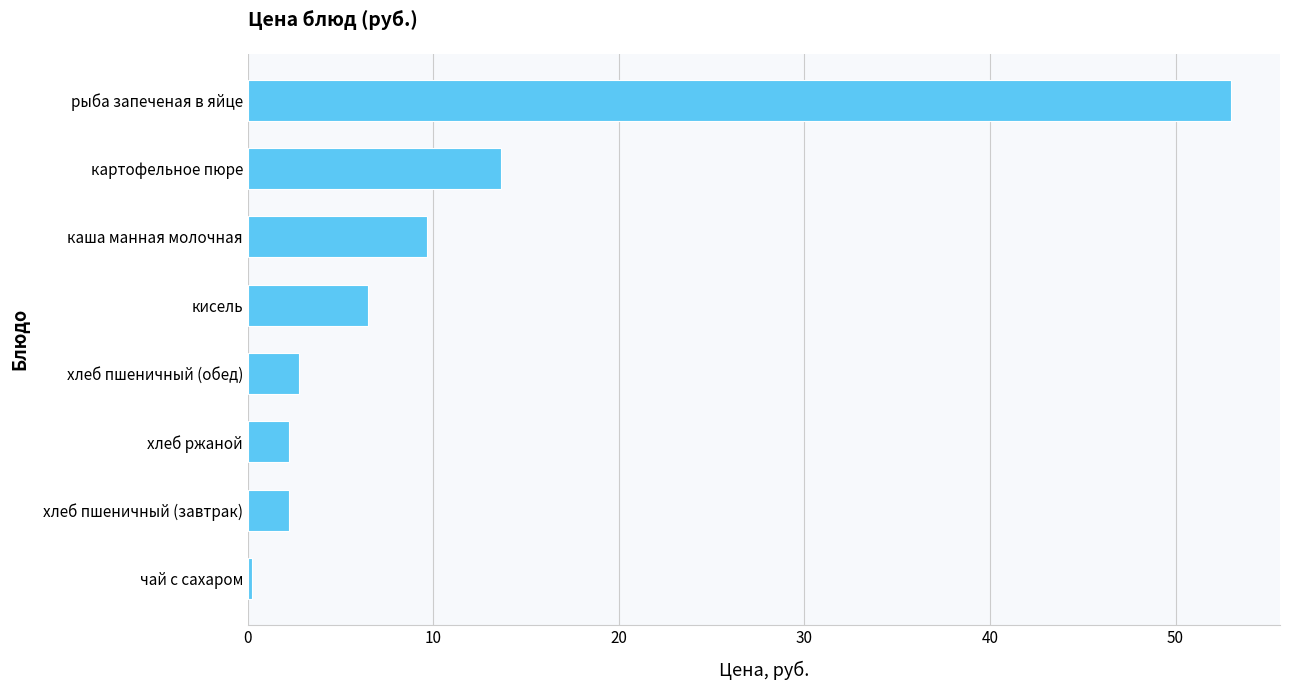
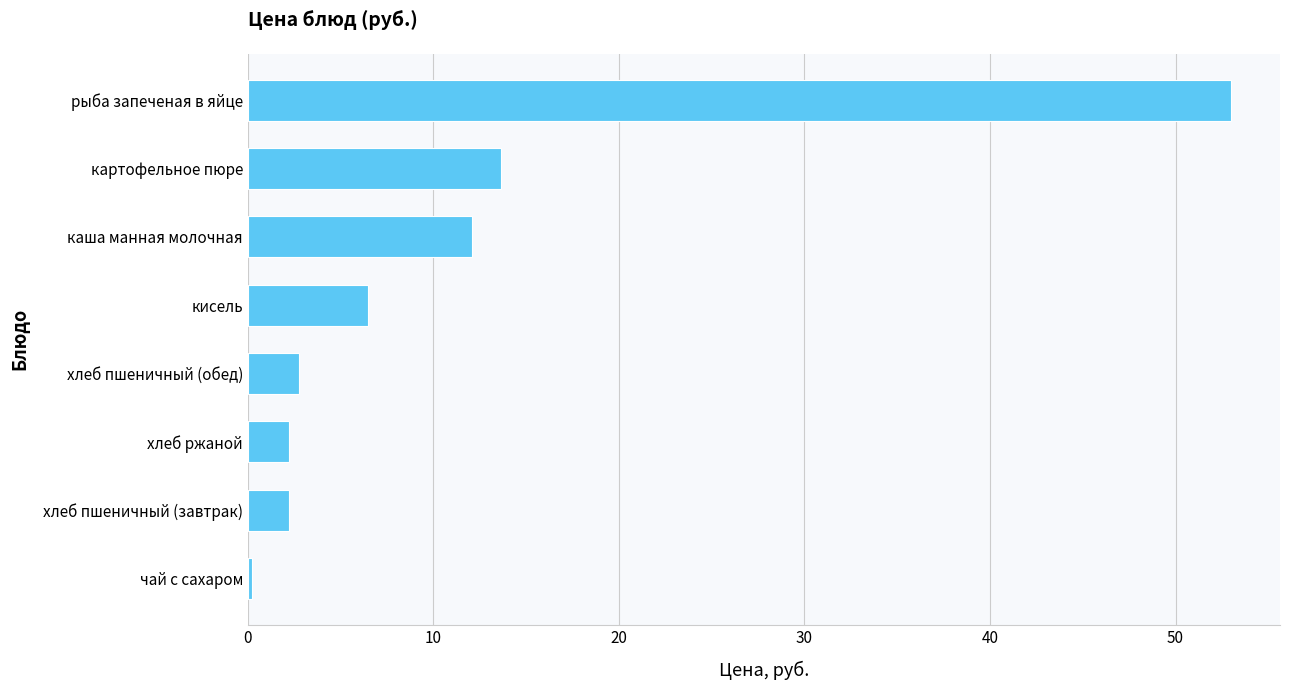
  {
    "рыба запеченая в яйце": 53.0,
    "картофельное пюре": 13.6,
-   "каша манная молочная": 9.7,
+   "каша манная молочная": 12.1,
    "кисель": 6.5,
    "хлеб пшеничный (обед)": 2.8,
    "хлеб ржаной": 2.2,
    "хлеб пшеничный (завтрак)": 2.2,
    "чай с сахаром": 0.2
  }
